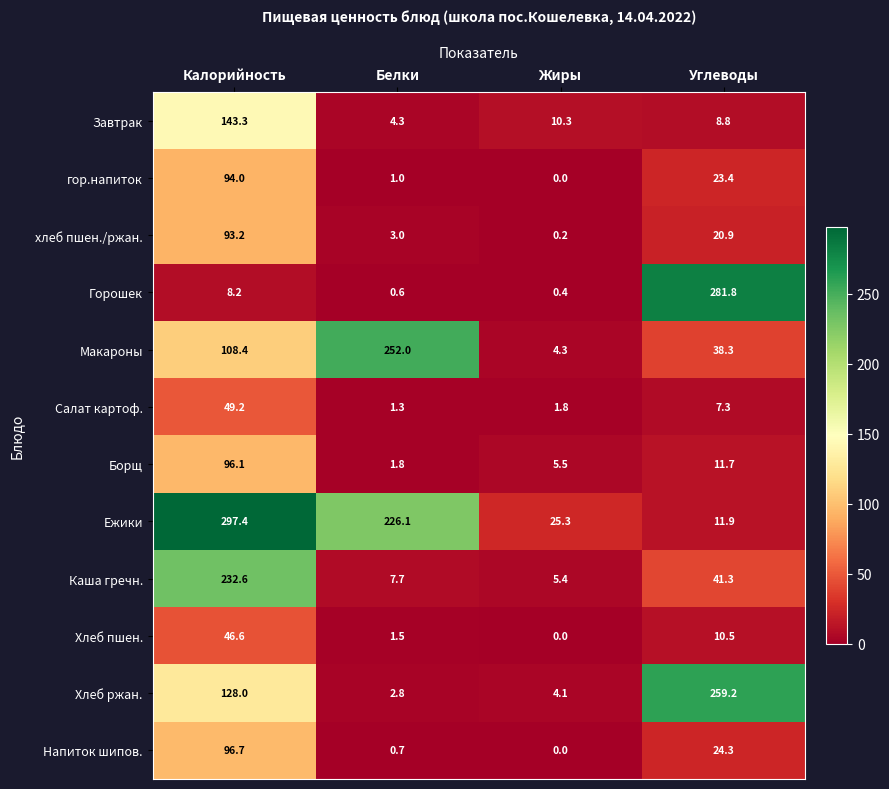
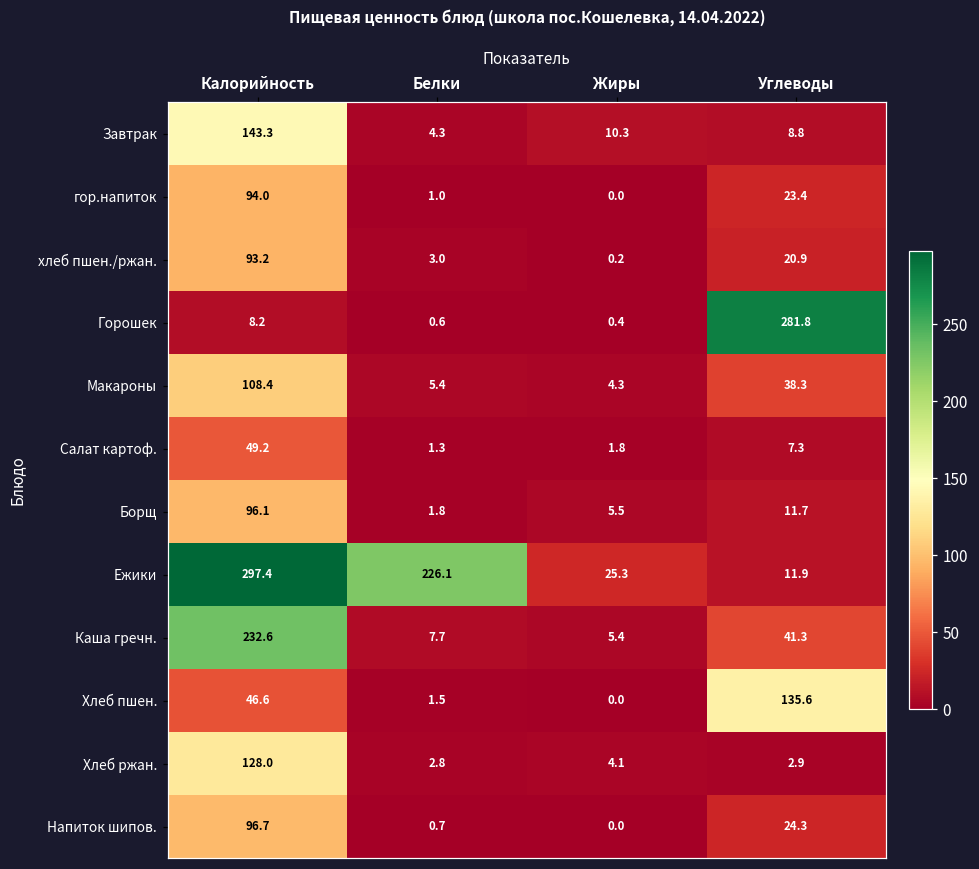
  {
    "Завтрак": {
      "Калорийность": 143.3,
      "Белки": 4.3,
      "Жиры": 10.3,
      "Углеводы": 8.8
    },
    "гор.напиток": {
      "Калорийность": 94.0,
      "Белки": 1.0,
      "Жиры": 0.0,
      "Углеводы": 23.4
    },
    "хлеб пшен./ржан.": {
      "Калорийность": 93.2,
      "Белки": 3.0,
      "Жиры": 0.2,
      "Углеводы": 20.9
    },
    "Горошек": {
      "Калорийность": 8.2,
      "Белки": 0.6,
      "Жиры": 0.4,
      "Углеводы": 281.8
    },
    "Макароны": {
      "Калорийность": 108.4,
-     "Белки": 252.0,
+     "Белки": 5.4,
      "Жиры": 4.3,
      "Углеводы": 38.3
    },
    "Салат картоф.": {
      "Калорийность": 49.2,
      "Белки": 1.3,
      "Жиры": 1.8,
      "Углеводы": 7.3
    },
    "Борщ": {
      "Калорийность": 96.1,
      "Белки": 1.8,
      "Жиры": 5.5,
      "Углеводы": 11.7
    },
    "Ежики": {
      "Калорийность": 297.4,
      "Белки": 226.1,
      "Жиры": 25.3,
      "Углеводы": 11.9
    },
    "Каша гречн.": {
      "Калорийность": 232.6,
      "Белки": 7.7,
      "Жиры": 5.4,
      "Углеводы": 41.3
    },
    "Хлеб пшен.": {
      "Калорийность": 46.6,
      "Белки": 1.5,
      "Жиры": 0.0,
-     "Углеводы": 10.5
+     "Углеводы": 135.6
    },
    "Хлеб ржан.": {
      "Калорийность": 128.0,
      "Белки": 2.8,
      "Жиры": 4.1,
-     "Углеводы": 259.2
+     "Углеводы": 2.9
    },
    "Напиток шипов.": {
      "Калорийность": 96.7,
      "Белки": 0.7,
      "Жиры": 0.0,
      "Углеводы": 24.3
    }
  }
